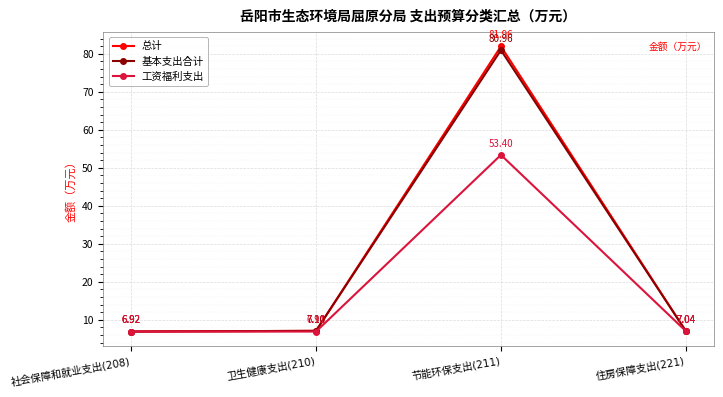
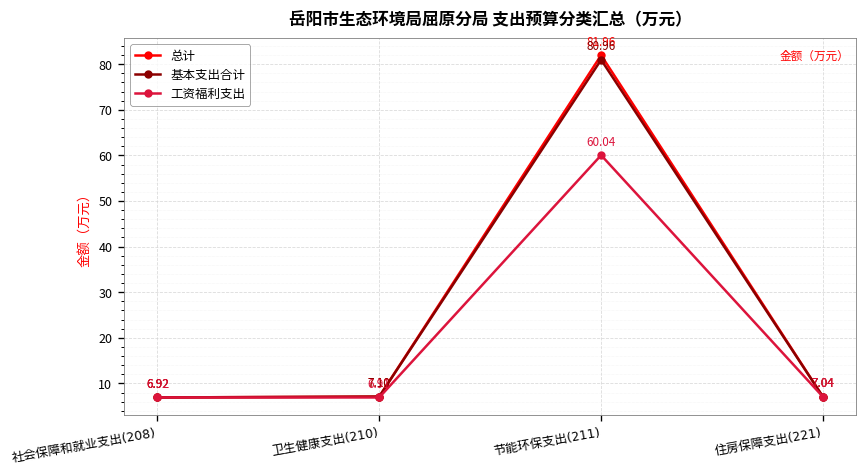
  {
    "工资福利支出": {
-     "节能环保支出(211)": 53.40
+     "节能环保支出(211)": 60.04
    }
  }
